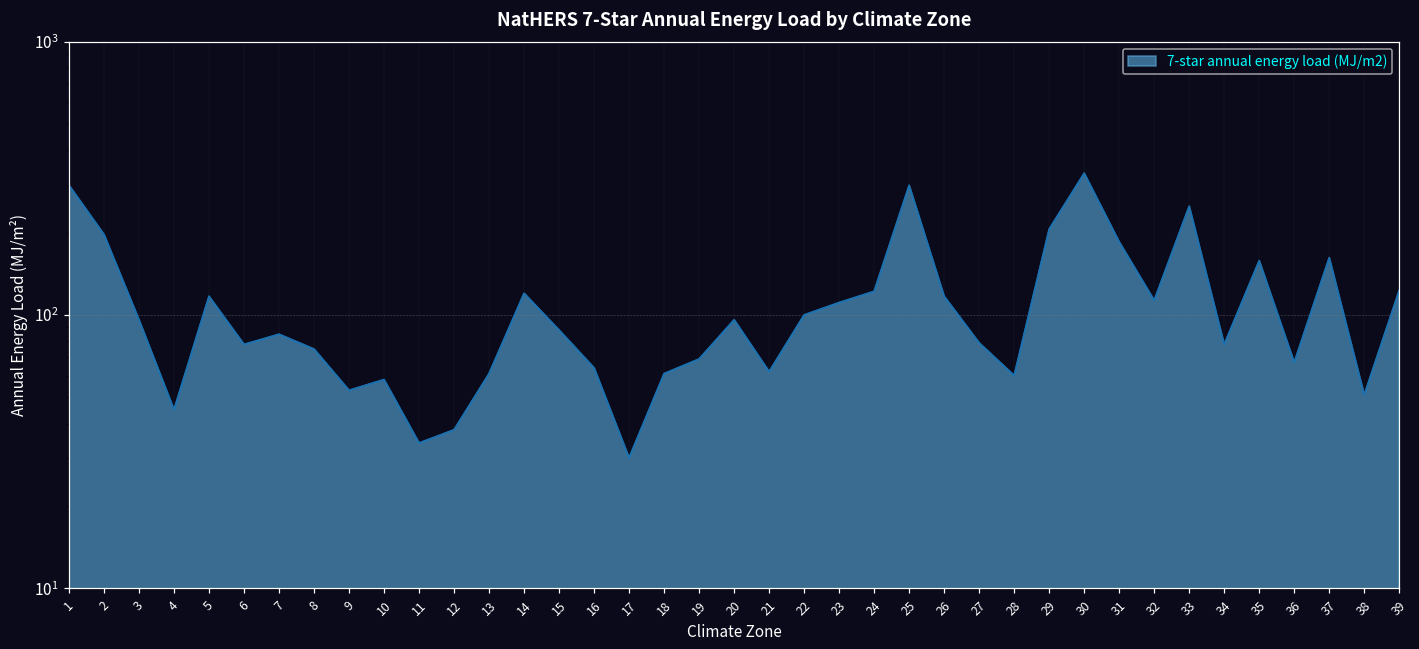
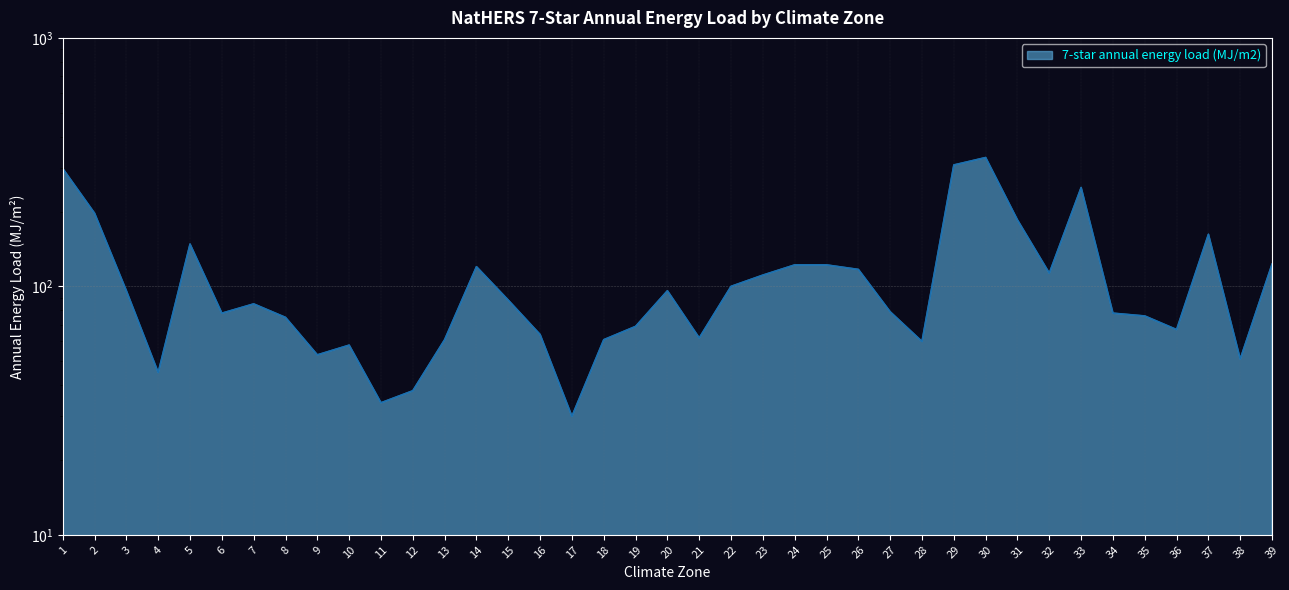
  {
    "1": 300,
    "2": 200,
    "3": 96,
    "4": 45,
-   "5": 120,
+   "5": 150,
    "6": 78,
    "7": 85,
    "8": 75,
    "9": 53,
    "10": 58,
    "11": 34,
    "12": 38,
    "13": 61,
    "14": 120,
    "15": 88,
    "16": 64,
    "17": 30,
    "18": 61,
    "19": 69,
    "20": 96,
    "21": 62,
    "22": 100,
    "23": 110,
    "24": 120,
-   "25": 300,
+   "25": 120,
    "26": 120,
    "27": 79,
    "28": 60,
-   "29": 210,
+   "29": 310,
    "30": 330,
    "31": 190,
    "32": 110,
    "33": 250,
    "34": 78,
-   "35": 160,
+   "35": 76,
    "36": 67,
    "37": 160,
    "38": 51,
    "39": 120
  }
